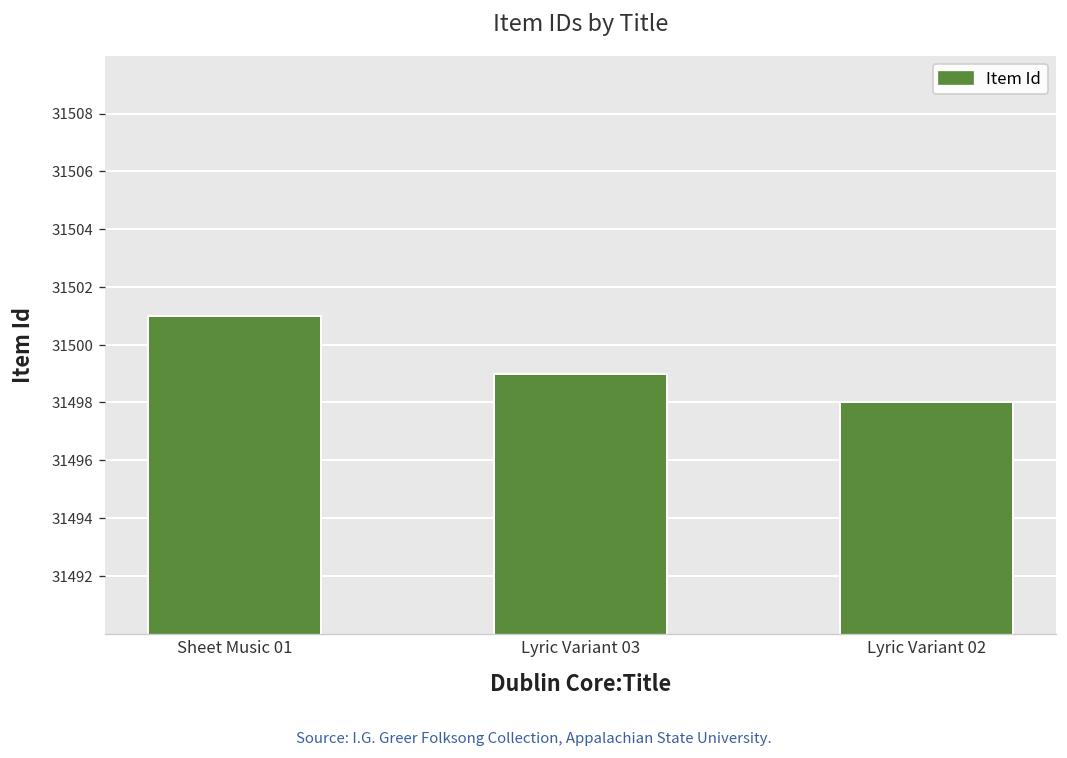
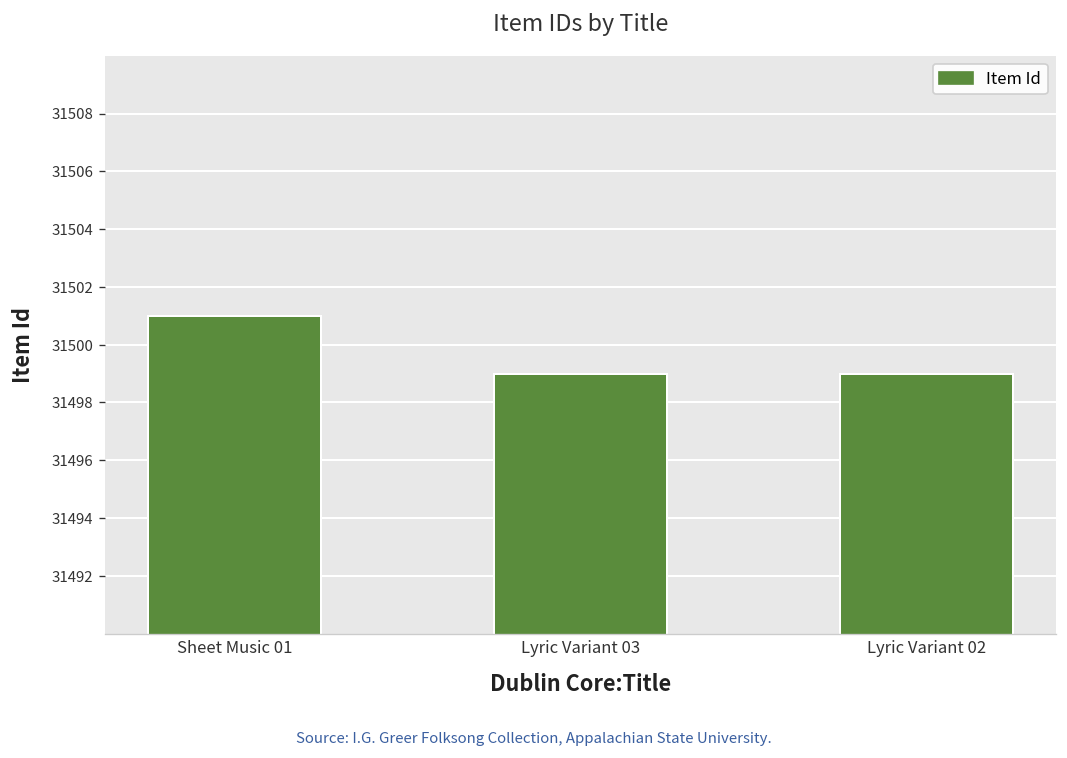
  {
    "Sheet Music 01": 31501,
    "Lyric Variant 03": 31499,
-   "Lyric Variant 02": 31498
+   "Lyric Variant 02": 31499
  }
